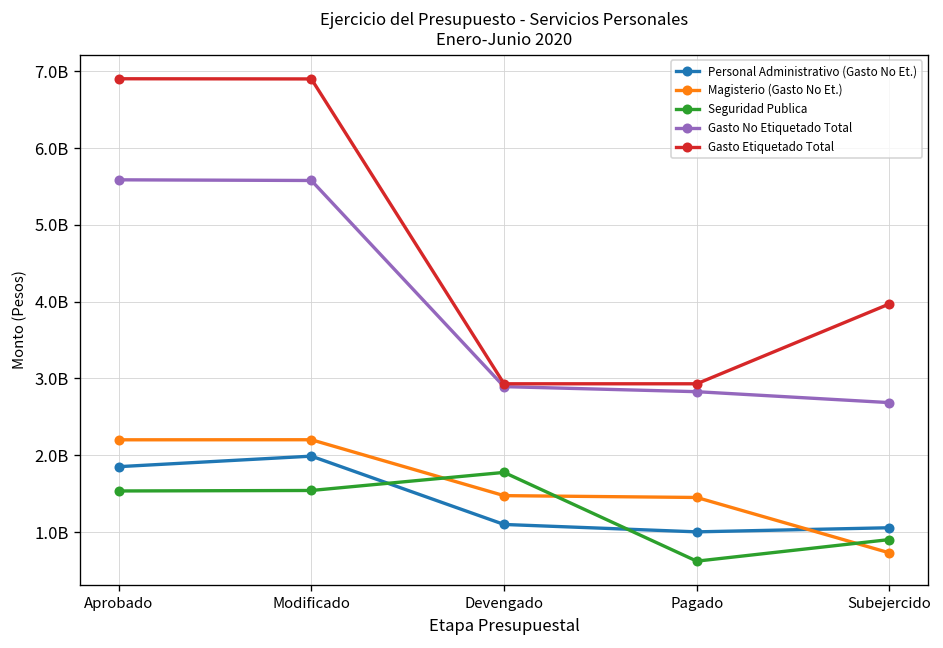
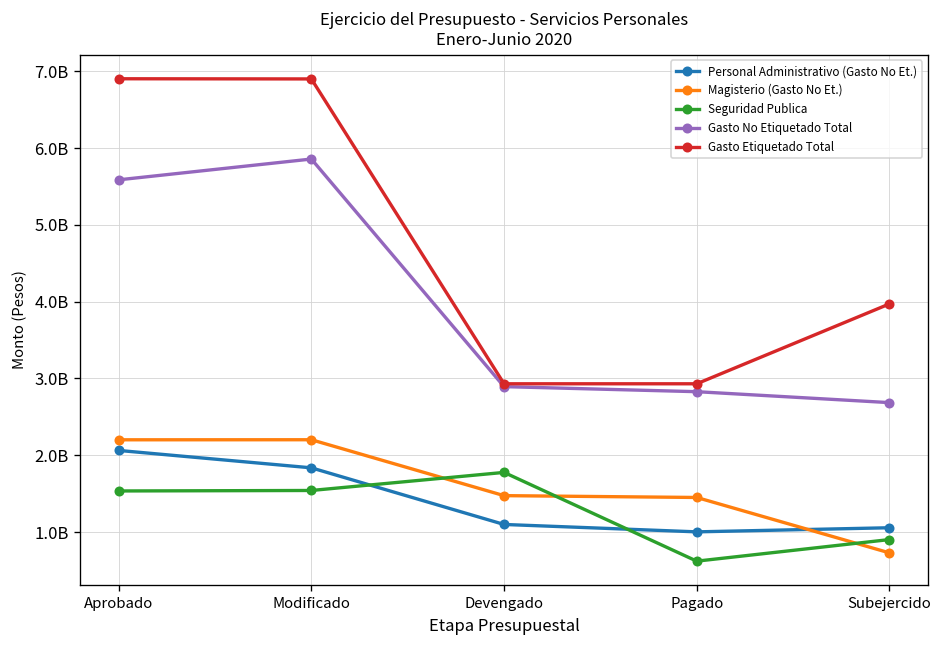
  {
    "Personal Administrativo (Gasto No Et.)": {
-     "Aprobado": 1900000000,
-     "Modificado": 2000000000,
+     "Aprobado": 2100000000,
+     "Modificado": 1800000000,
      "Devengado": 1100000000,
      "Pagado": 1000000000,
      "Subejercido": 1100000000
    },
    "Magisterio (Gasto No Et.)": {
      "Aprobado": 2200000000,
      "Modificado": 2200000000,
      "Devengado": 1500000000,
      "Pagado": 1400000000,
      "Subejercido": 700000000
    },
    "Seguridad Publica": {
      "Aprobado": 1500000000,
      "Modificado": 1500000000,
      "Devengado": 1800000000,
      "Pagado": 600000000,
      "Subejercido": 900000000
    },
    "Gasto No Etiquetado Total": {
      "Aprobado": 5600000000,
-     "Modificado": 5600000000,
+     "Modificado": 5900000000,
      "Pagado": 2800000000,
      "Subejercido": 2700000000
    },
    "Gasto Etiquetado Total": {
      "Aprobado": 6900000000,
      "Modificado": 6900000000,
      "Pagado": 2900000000,
      "Subejercido": 4000000000
    }
  }
